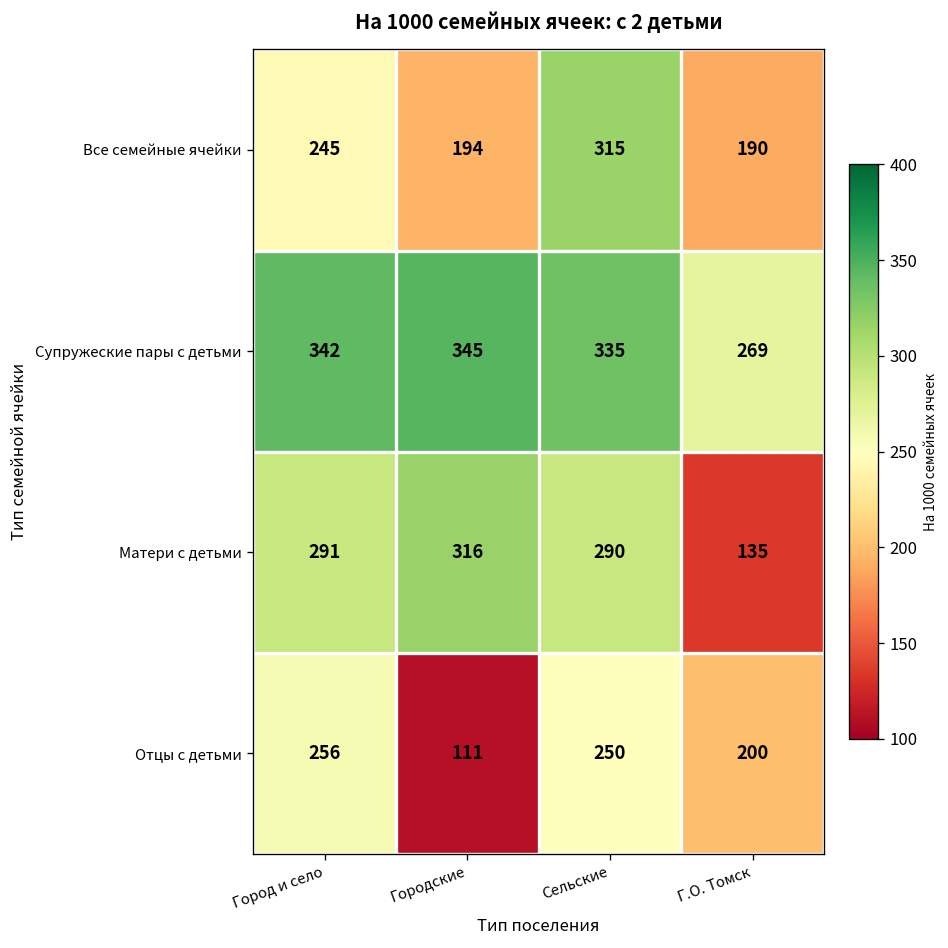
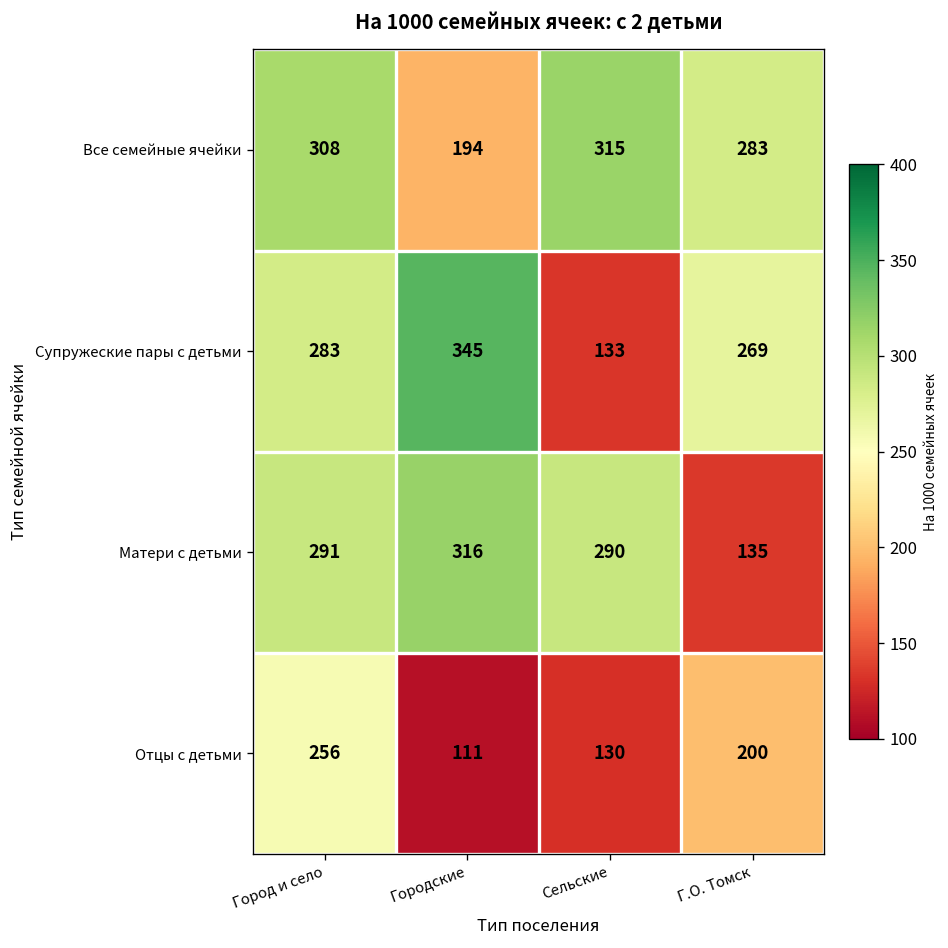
  {
    "Все семейные ячейки": {
-     "Город и село": 245,
+     "Город и село": 308,
      "Городские": 194,
      "Сельские": 315,
-     "Г.О. Томск": 190
+     "Г.О. Томск": 283
    },
    "Супружеские пары с детьми": {
-     "Город и село": 342,
+     "Город и село": 283,
      "Городские": 345,
-     "Сельские": 335,
+     "Сельские": 133,
      "Г.О. Томск": 269
    },
    "Матери с детьми": {
      "Город и село": 291,
      "Городские": 316,
      "Сельские": 290,
      "Г.О. Томск": 135
    },
    "Отцы с детьми": {
      "Город и село": 256,
      "Городские": 111,
-     "Сельские": 250,
+     "Сельские": 130,
      "Г.О. Томск": 200
    }
  }
